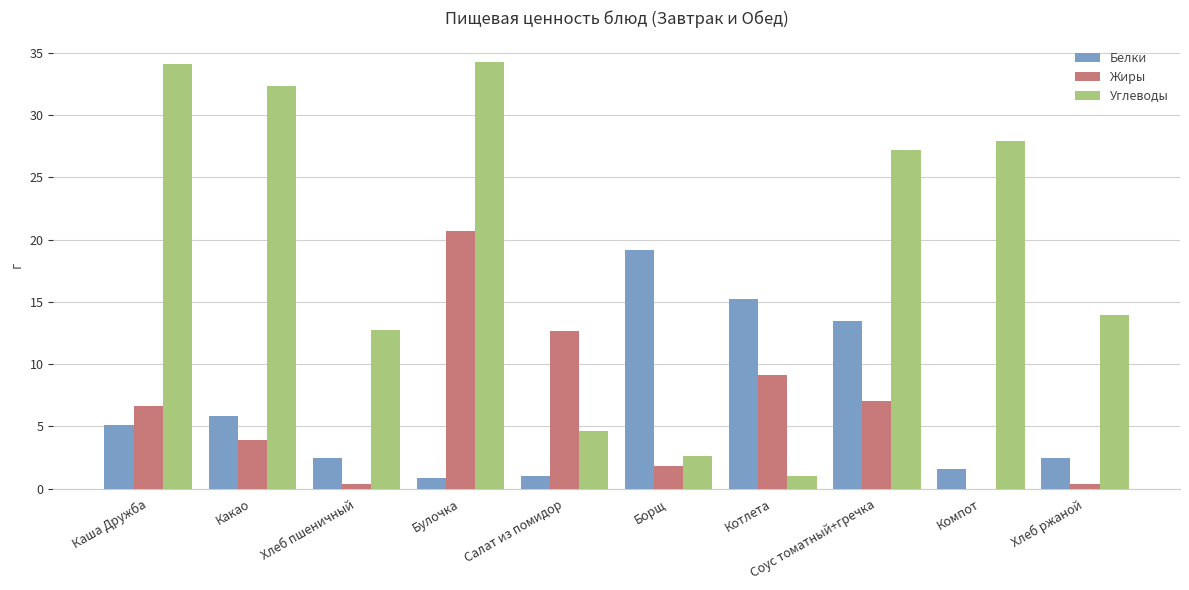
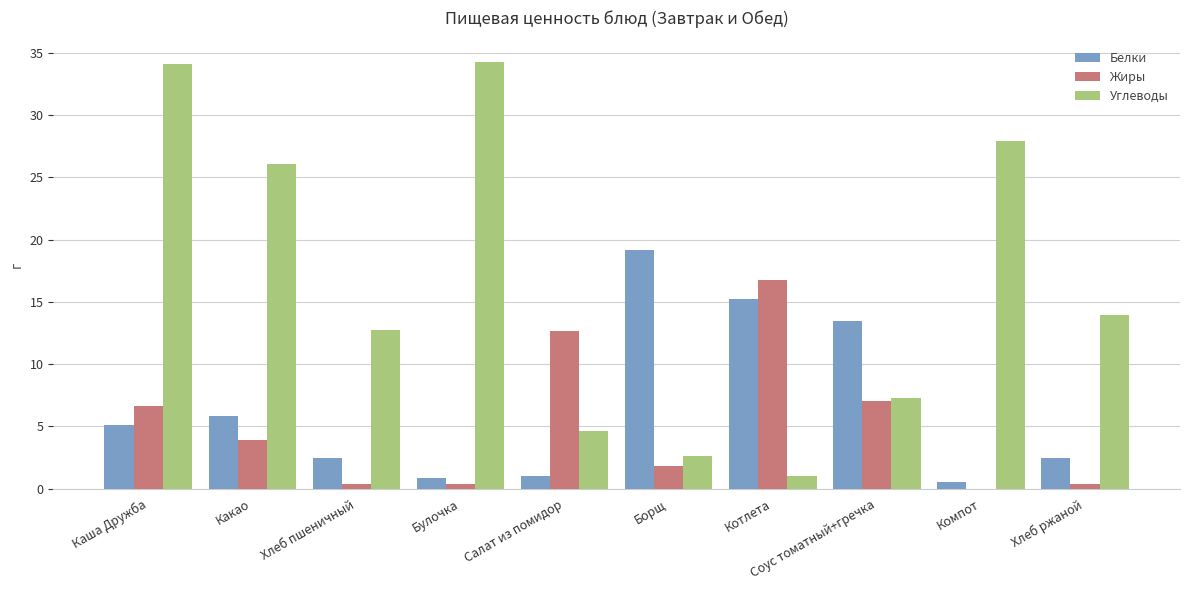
  {
    "Белки": {
      "Каша Дружба": 5.1,
      "Какао": 5.9,
      "Хлеб пшеничный": 2.4,
      "Булочка": 0.8,
      "Салат из помидор": 1.0,
      "Борщ": 19.2,
      "Котлета": 15.3,
      "Соус томатный+гречка": 13.5,
-     "Компот": 1.6,
+     "Компот": 0.6,
      "Хлеб ржаной": 2.4
    },
    "Жиры": {
      "Каша Дружба": 6.6,
      "Какао": 3.9,
      "Хлеб пшеничный": 0.4,
-     "Булочка": 20.7,
+     "Булочка": 0.4,
      "Салат из помидор": 12.7,
      "Борщ": 1.8,
-     "Котлета": 9.2,
+     "Котлета": 16.7,
      "Соус томатный+гречка": 7.0,
      "Компот": 0.0,
      "Хлеб ржаной": 0.4
    },
    "Углеводы": {
      "Каша Дружба": 34.1,
-     "Какао": 32.3,
+     "Какао": 26.0,
      "Хлеб пшеничный": 12.7,
      "Булочка": 34.3,
      "Салат из помидор": 4.6,
      "Борщ": 2.6,
      "Котлета": 1.0,
-     "Соус томатный+гречка": 27.2,
+     "Соус томатный+гречка": 7.2,
      "Компот": 27.9,
      "Хлеб ржаной": 14.0
    }
  }
